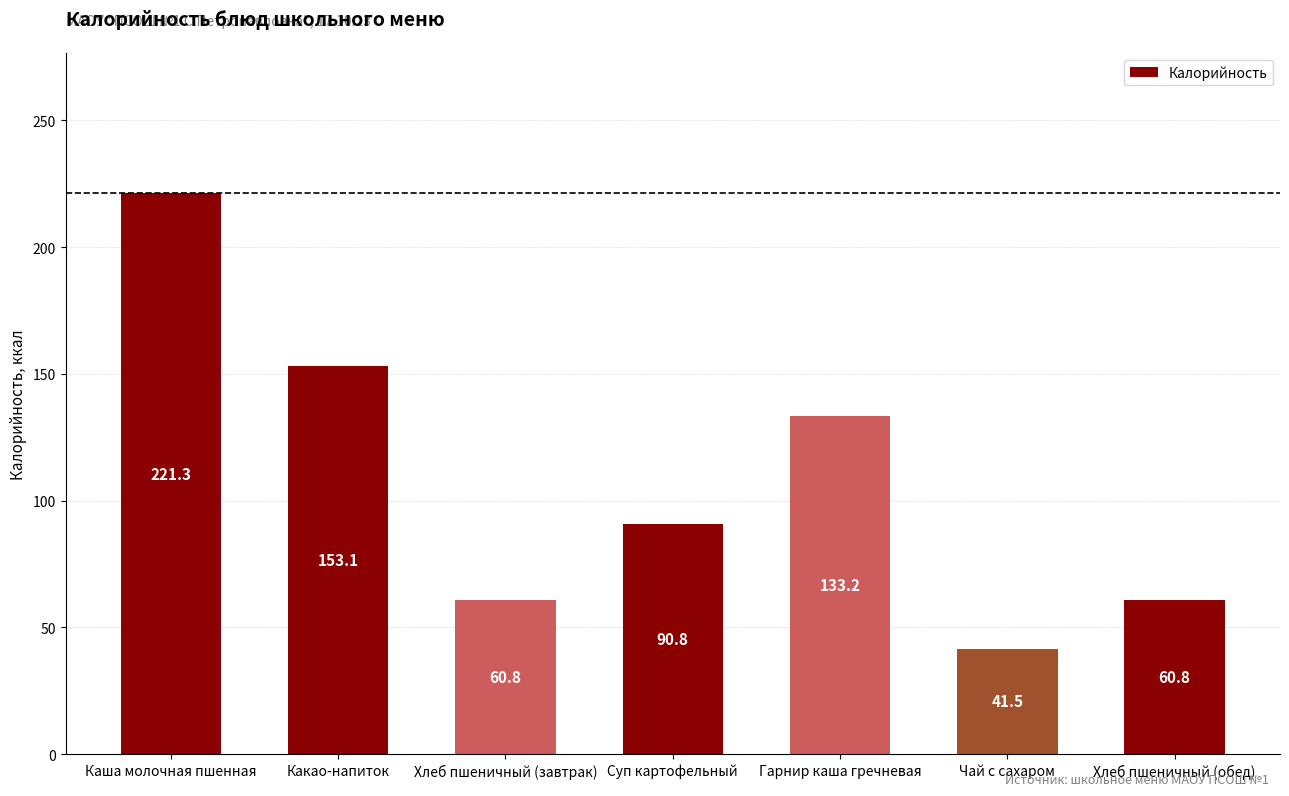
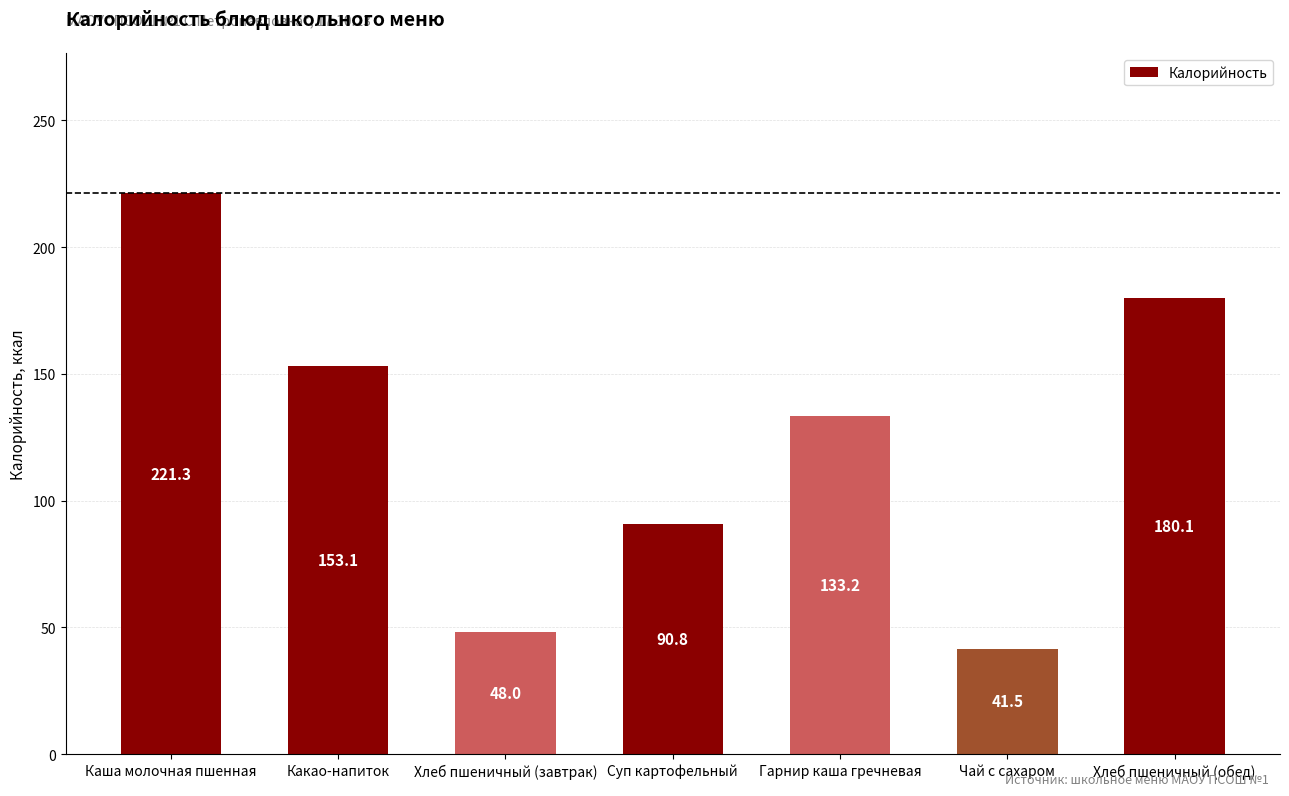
  {
    "Каша молочная пшенная": 221.3,
    "Какао-напиток": 153.1,
-   "Хлеб пшеничный (завтрак)": 60.8,
+   "Хлеб пшеничный (завтрак)": 48.0,
    "Суп картофельный": 90.8,
    "Гарнир каша гречневая": 133.2,
    "Чай с сахаром": 41.5,
-   "Хлеб пшеничный (обед)": 60.8
+   "Хлеб пшеничный (обед)": 180.1
  }
